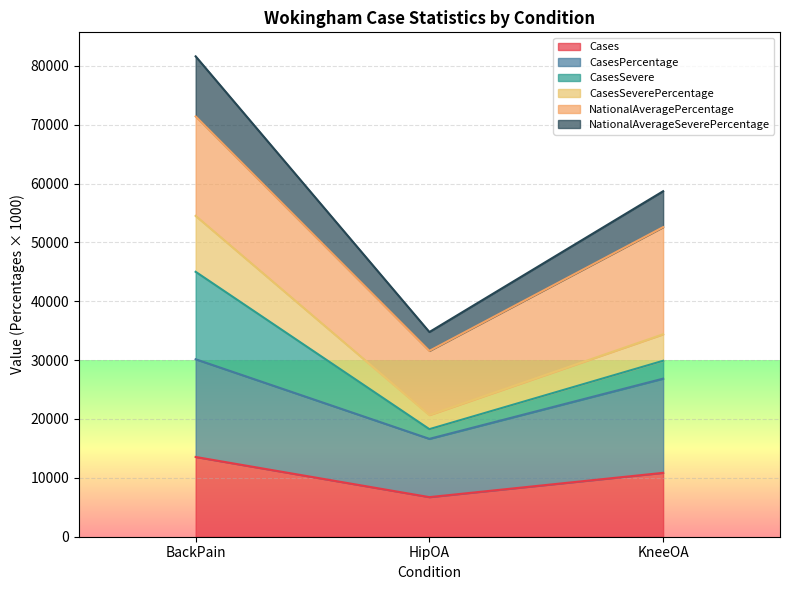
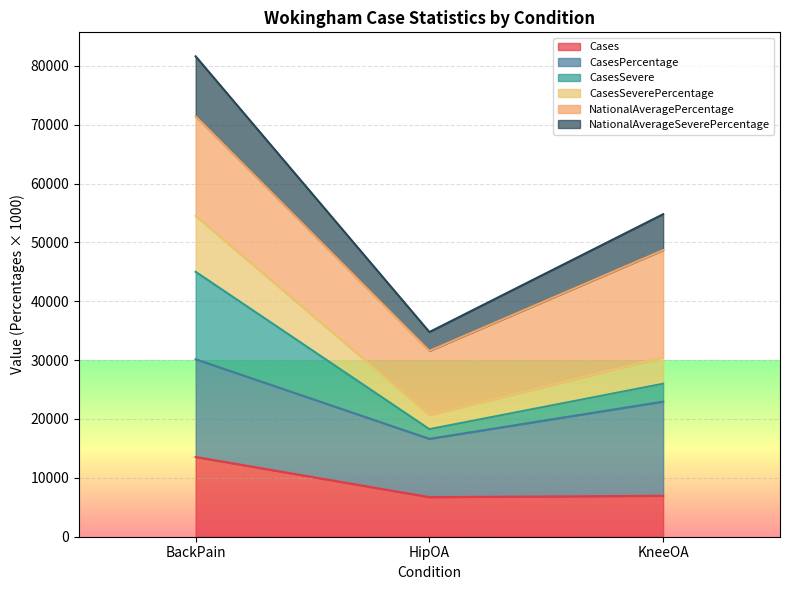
  {
    "Cases": {
      "BackPain": 14000,
      "HipOA": 7000,
-     "KneeOA": 11000
+     "KneeOA": 7000
    },
    "NationalAverageSeverePercentage": {
      "BackPain": 10000,
      "HipOA": 3000,
      "KneeOA": 6000
    }
  }
